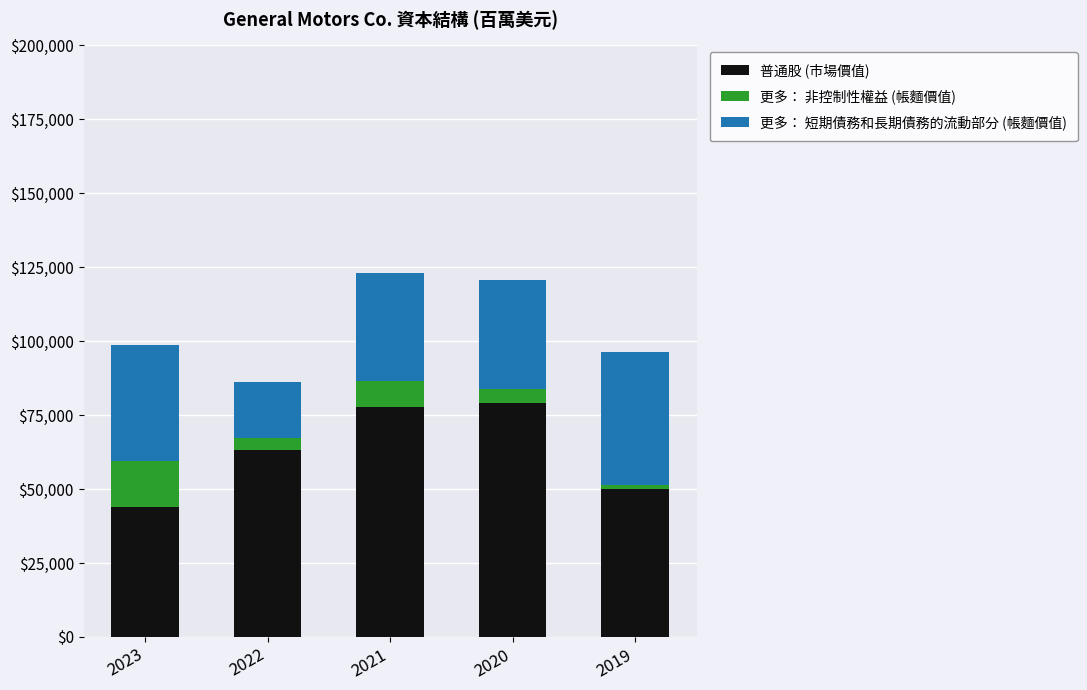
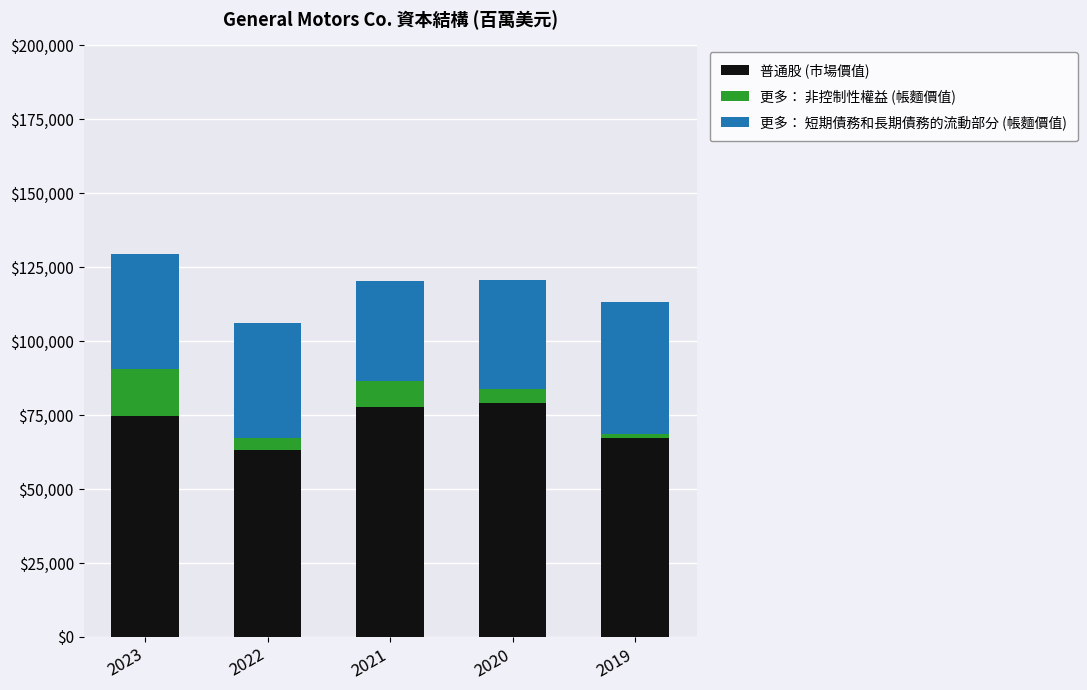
  {
    "普通股 (市場價值)": {
-     "2023": "$44,000",
+     "2023": "$75,000",
      "2022": "$63,000",
      "2021": "$78,000",
      "2020": "$79,000",
-     "2019": "$50,000"
+     "2019": "$67,000"
    },
    "更多： 非控制性權益 (帳麵價值)": {
      "2023": "$16,000",
      "2022": "$4,000",
      "2021": "$9,000",
      "2020": "$5,000",
      "2019": "$1,000"
    },
    "更多： 短期債務和長期債務的流動部分 (帳麵價值)": {
      "2023": "$39,000",
-     "2022": "$19,000",
-     "2021": "$36,000",
+     "2022": "$39,000",
+     "2021": "$34,000",
      "2020": "$37,000",
      "2019": "$45,000"
    }
  }
